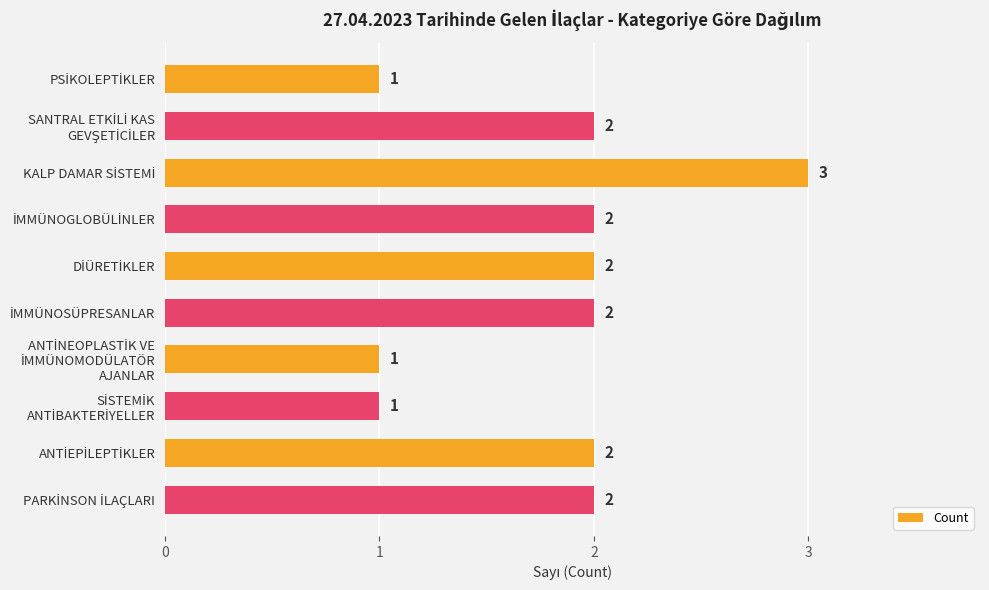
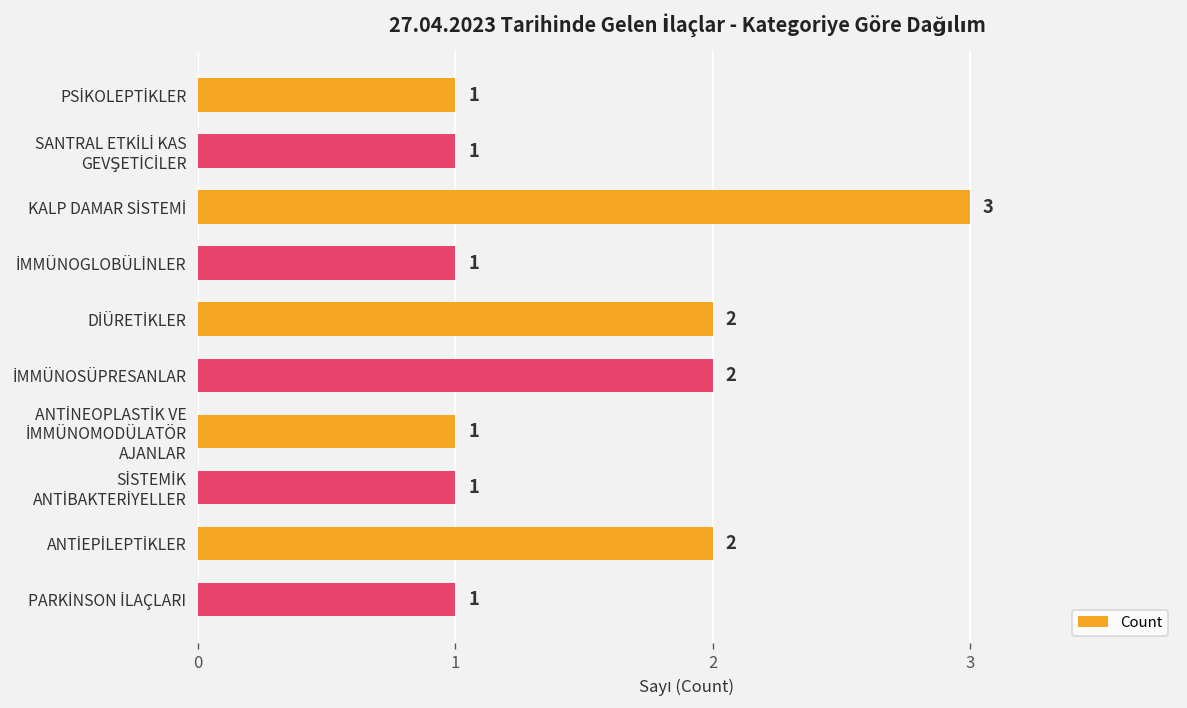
  {
    "PSİKOLEPTİKLER": 1,
-   "SANTRAL ETKİLİ KAS GEVŞETİCİLER": 2,
+   "SANTRAL ETKİLİ KAS GEVŞETİCİLER": 1,
    "KALP DAMAR SİSTEMİ": 3,
-   "İMMÜNOGLOBÜLİNLER": 2,
+   "İMMÜNOGLOBÜLİNLER": 1,
    "DİÜRETİKLER": 2,
    "İMMÜNOSÜPRESANLAR": 2,
    "ANTİNEOPLASTİK VE İMMÜNOMODÜLATÖR AJANLAR": 1,
    "SİSTEMİK ANTİBAKTERİYELLER": 1,
    "ANTİEPİLEPTİKLER": 2,
-   "PARKİNSON İLAÇLARI": 2
+   "PARKİNSON İLAÇLARI": 1
  }
